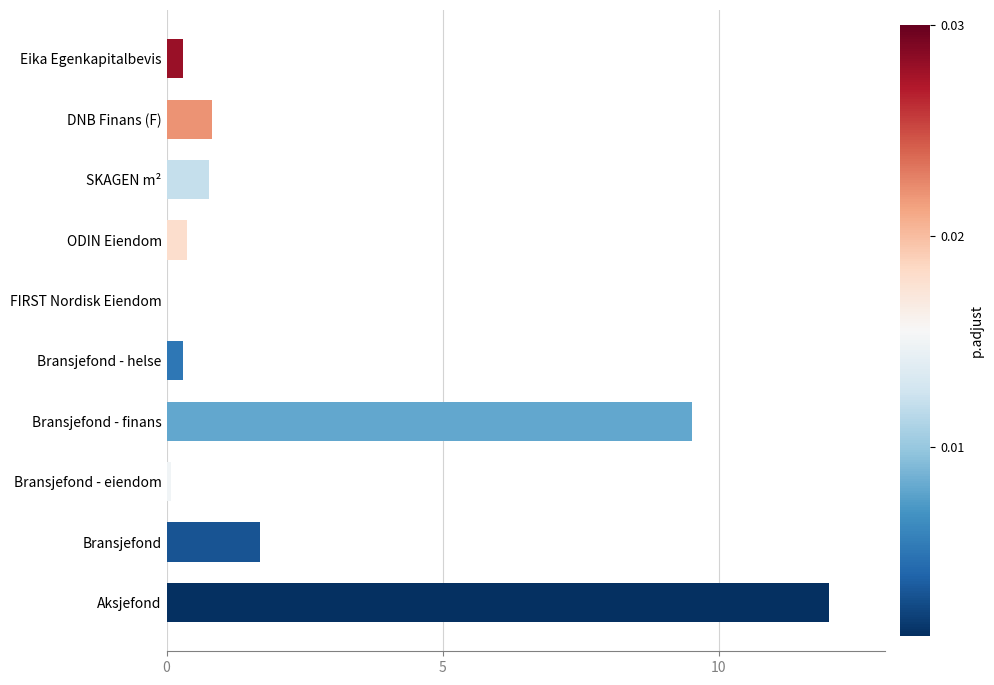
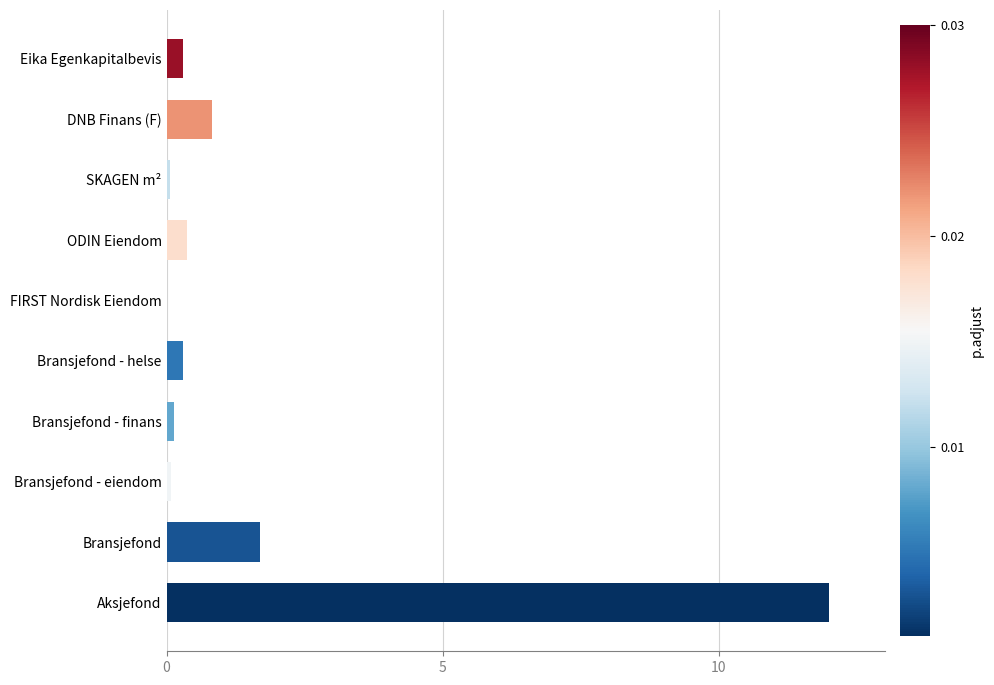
  {
    "Eika Egenkapitalbevis": 0.3,
    "DNB Finans (F)": 0.8,
-   "SKAGEN m²": 0.8,
+   "SKAGEN m²": 0.1,
    "ODIN Eiendom": 0.4,
    "Bransjefond - helse": 0.3,
-   "Bransjefond - finans": 9.5,
+   "Bransjefond - finans": 0.1,
    "Bransjefond - eiendom": 0.1,
    "Bransjefond": 1.7,
    "Aksjefond": 12.0
  }
